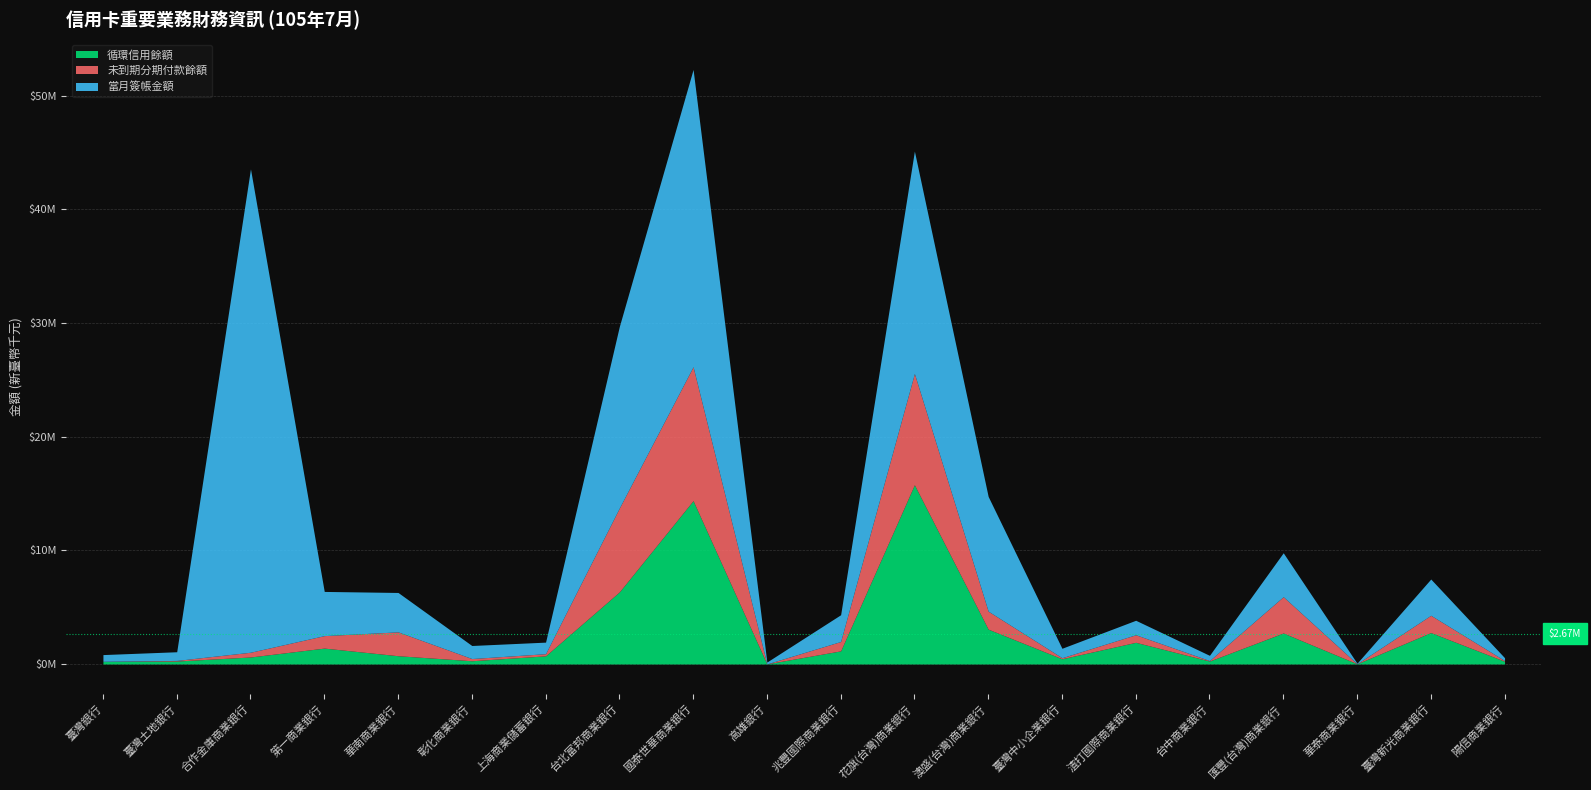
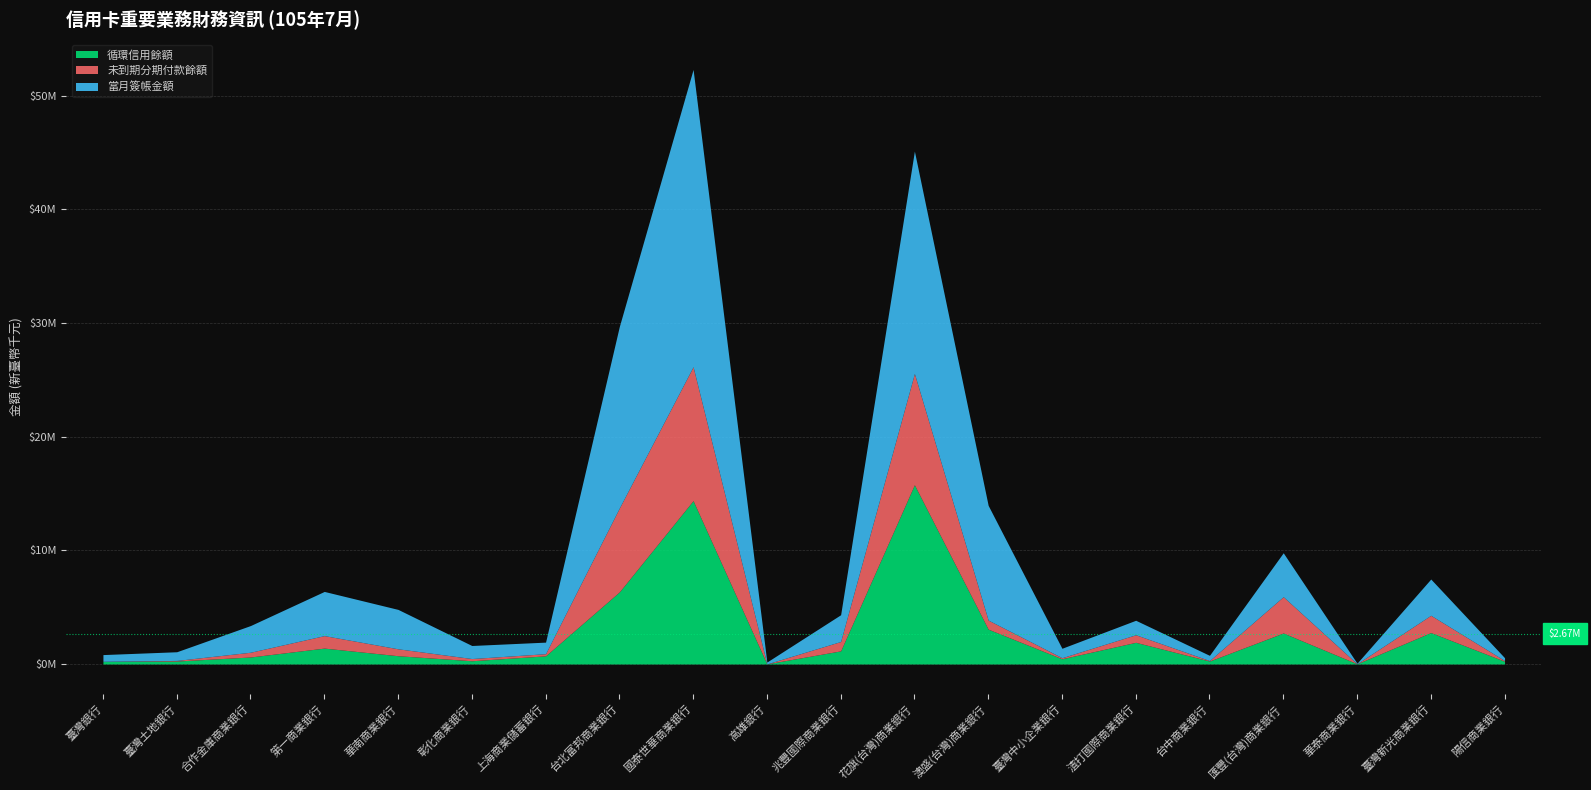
  {
    "循環信用餘額": {
      "合作金庫商業銀行": "$600000",
      "第一商業銀行": "$1400000",
      "華南商業銀行": "$700000",
      "台北富邦商業銀行": "$6300000",
      "國泰世華商業銀行": "$14400000",
      "兆豐國際商業銀行": "$1200000",
      "花旗(台灣)商業銀行": "$15800000",
      "澳盛(台灣)商業銀行": "$3100000",
      "渣打國際商業銀行": "$1900000",
      "匯豐(台灣)商業銀行": "$2700000",
      "臺灣新光商業銀行": "$2800000"
    },
    "未到期分期付款餘額": {
      "合作金庫商業銀行": "$400000",
      "第一商業銀行": "$1100000",
-     "華南商業銀行": "$2100000",
+     "華南商業銀行": "$600000",
      "台北富邦商業銀行": "$7400000",
      "國泰世華商業銀行": "$11800000",
      "兆豐國際商業銀行": "$800000",
      "花旗(台灣)商業銀行": "$9800000",
-     "澳盛(台灣)商業銀行": "$1600000",
+     "澳盛(台灣)商業銀行": "$800000",
      "渣打國際商業銀行": "$700000",
      "匯豐(台灣)商業銀行": "$3200000",
      "臺灣新光商業銀行": "$1500000"
    },
    "當月簽帳金額": {
      "臺灣銀行": "$600000",
      "臺灣土地銀行": "$800000",
-     "合作金庫商業銀行": "$42500000",
+     "合作金庫商業銀行": "$2300000",
      "第一商業銀行": "$3900000",
      "華南商業銀行": "$3500000",
      "彰化商業銀行": "$1100000",
      "上海商業儲蓄銀行": "$1000000",
      "台北富邦商業銀行": "$16000000",
      "國泰世華商業銀行": "$26200000",
      "兆豐國際商業銀行": "$2400000",
      "花旗(台灣)商業銀行": "$19600000",
      "澳盛(台灣)商業銀行": "$10100000",
      "臺灣中小企業銀行": "$800000",
      "渣打國際商業銀行": "$1300000",
      "台中商業銀行": "$500000",
      "匯豐(台灣)商業銀行": "$3900000",
      "臺灣新光商業銀行": "$3200000",
      "陽信商業銀行": "$300000"
    }
  }
